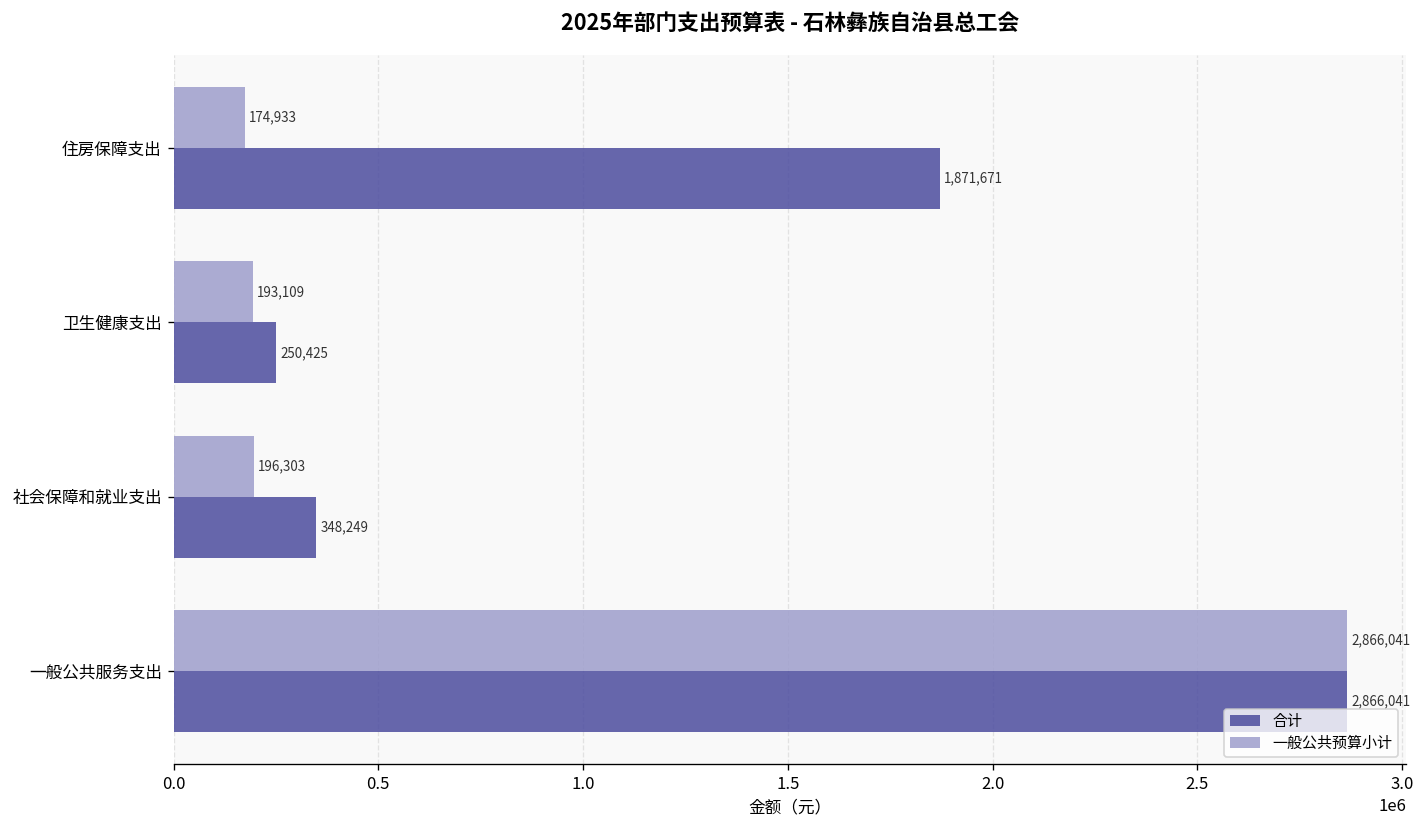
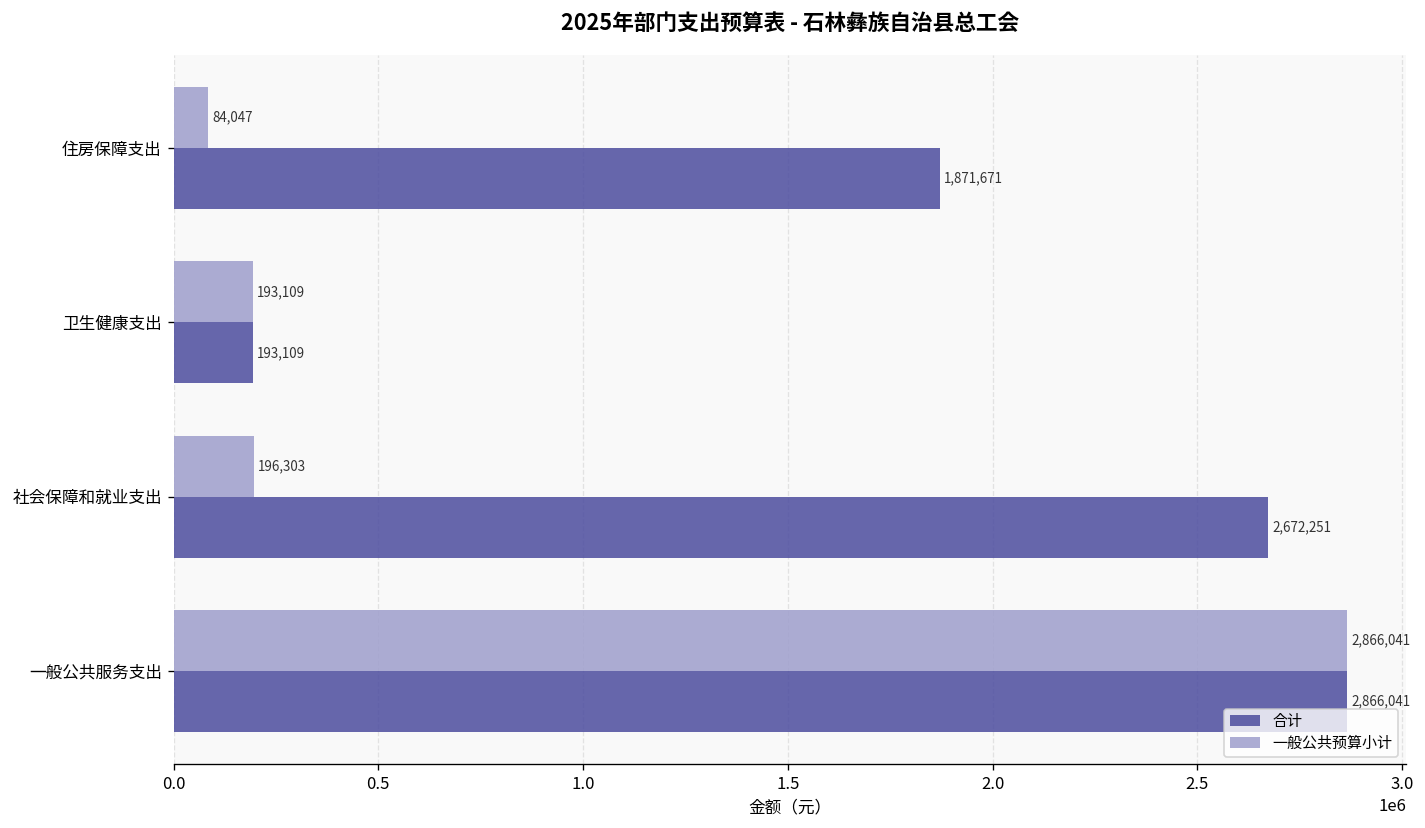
  {
    "合计": {
      "住房保障支出": "1,871,671",
-     "卫生健康支出": "250,425",
-     "社会保障和就业支出": "348,249"
+     "卫生健康支出": "193,109",
+     "社会保障和就业支出": "2,672,251"
    },
    "一般公共预算小计": {
-     "住房保障支出": "174,933",
+     "住房保障支出": "84,047",
      "卫生健康支出": "193,109",
      "社会保障和就业支出": "196,303",
      "一般公共服务支出": "2,866,041"
    }
  }
